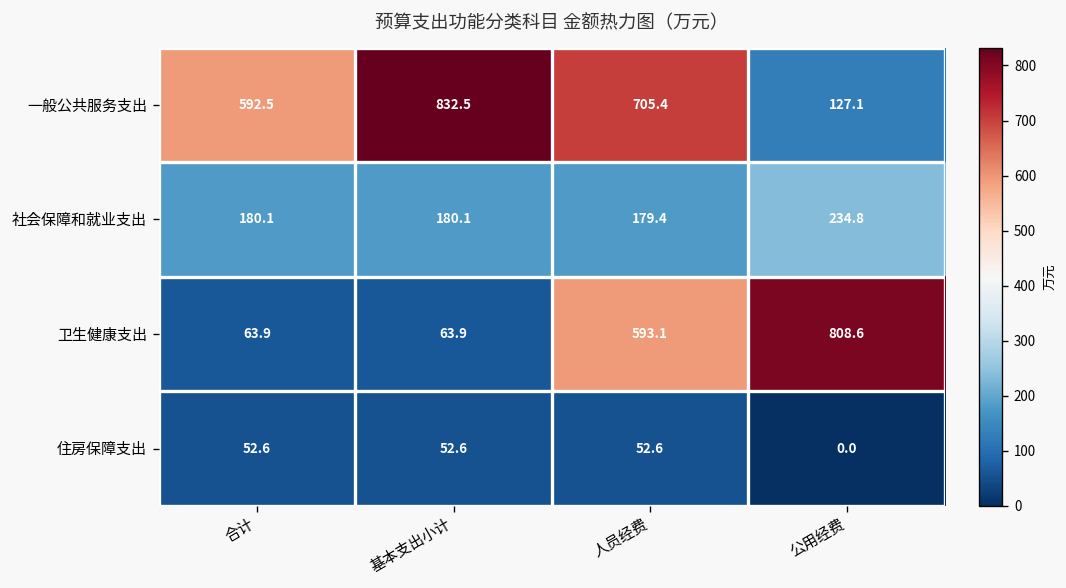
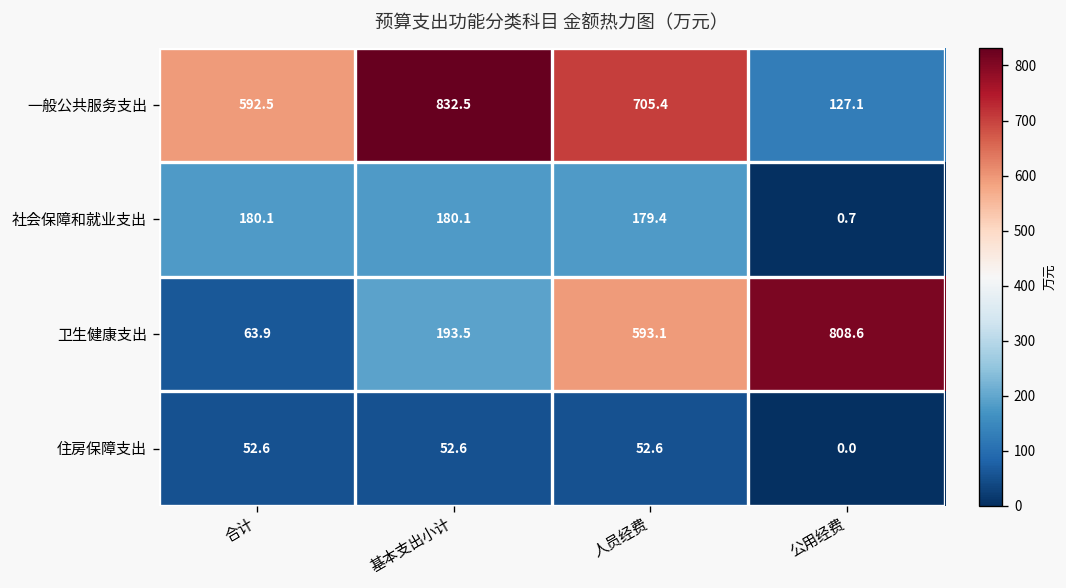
  {
    "一般公共服务支出": {
      "合计": 592.5,
      "基本支出小计": 832.5,
      "人员经费": 705.4,
      "公用经费": 127.1
    },
    "社会保障和就业支出": {
      "合计": 180.1,
      "基本支出小计": 180.1,
      "人员经费": 179.4,
-     "公用经费": 234.8
+     "公用经费": 0.7
    },
    "卫生健康支出": {
      "合计": 63.9,
-     "基本支出小计": 63.9,
+     "基本支出小计": 193.5,
      "人员经费": 593.1,
      "公用经费": 808.6
    },
    "住房保障支出": {
      "合计": 52.6,
      "基本支出小计": 52.6,
      "人员经费": 52.6,
      "公用经费": 0.0
    }
  }
